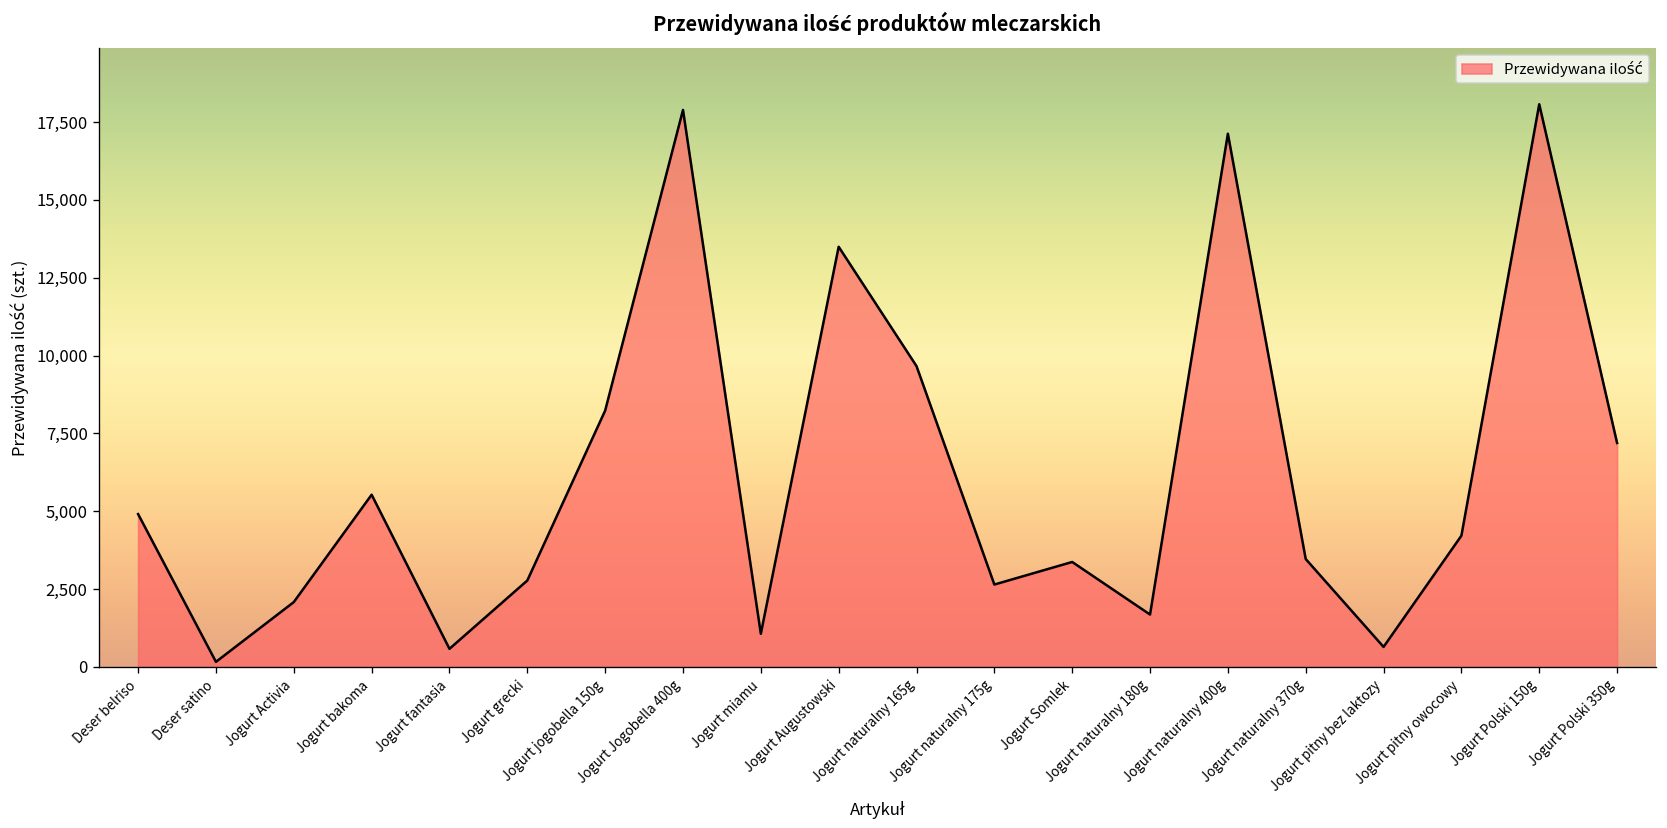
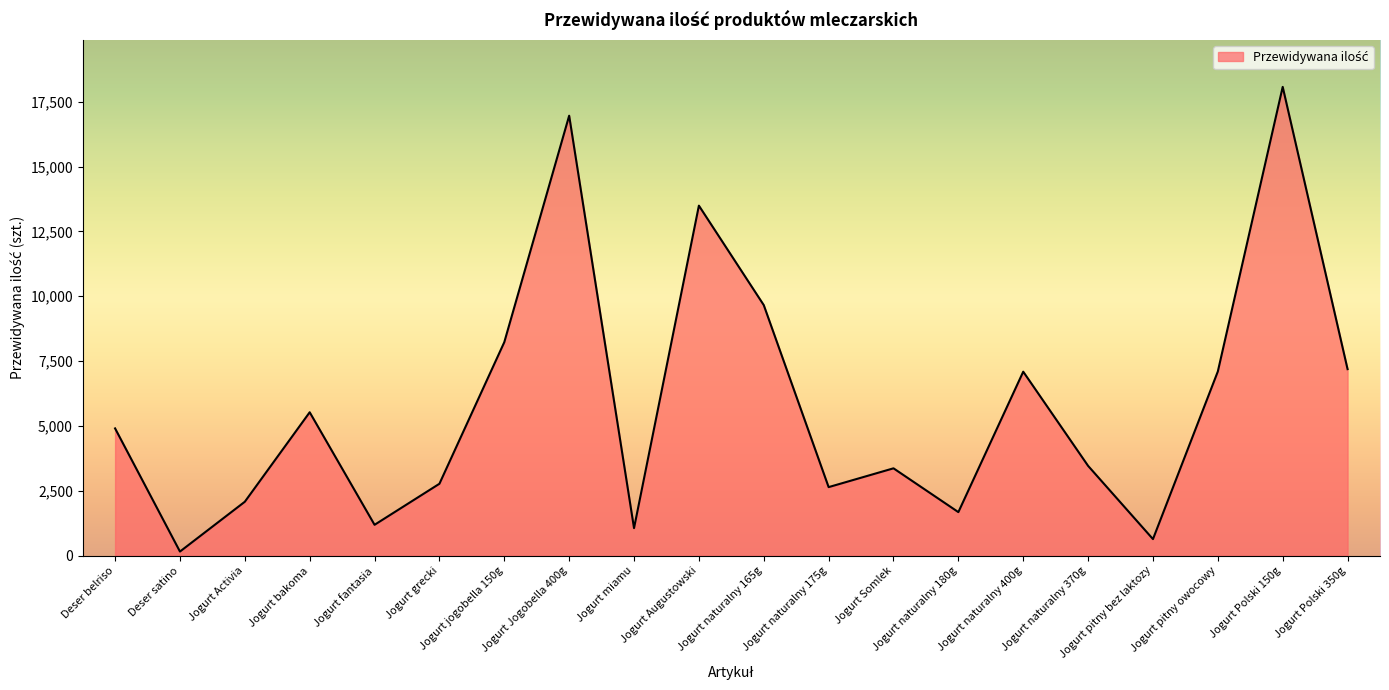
  {
    "Deser belriso": "4,900",
    "Deser satino": "200",
    "Jogurt Activia": "2,100",
    "Jogurt bakoma": "5,500",
-   "Jogurt fantasia": "600",
+   "Jogurt fantasia": "1,200",
    "Jogurt grecki": "2,800",
    "Jogurt jogobella 150g": "8,200",
-   "Jogurt Jogobella 400g": "17,900",
+   "Jogurt Jogobella 400g": "17,000",
    "Jogurt miamu": "1,100",
    "Jogurt Augustowski": "13,500",
    "Jogurt naturalny 165g": "9,700",
    "Jogurt naturalny 175g": "2,600",
    "Jogurt Somlek": "3,400",
    "Jogurt naturalny 180g": "1,700",
-   "Jogurt naturalny 400g": "17,100",
+   "Jogurt naturalny 400g": "7,100",
    "Jogurt naturalny 370g": "3,500",
    "Jogurt pitny bez laktozy": "600",
-   "Jogurt pitny owocowy": "4,200",
+   "Jogurt pitny owocowy": "7,100",
    "Jogurt Polski 150g": "18,100",
    "Jogurt Polski 350g": "7,200"
  }
